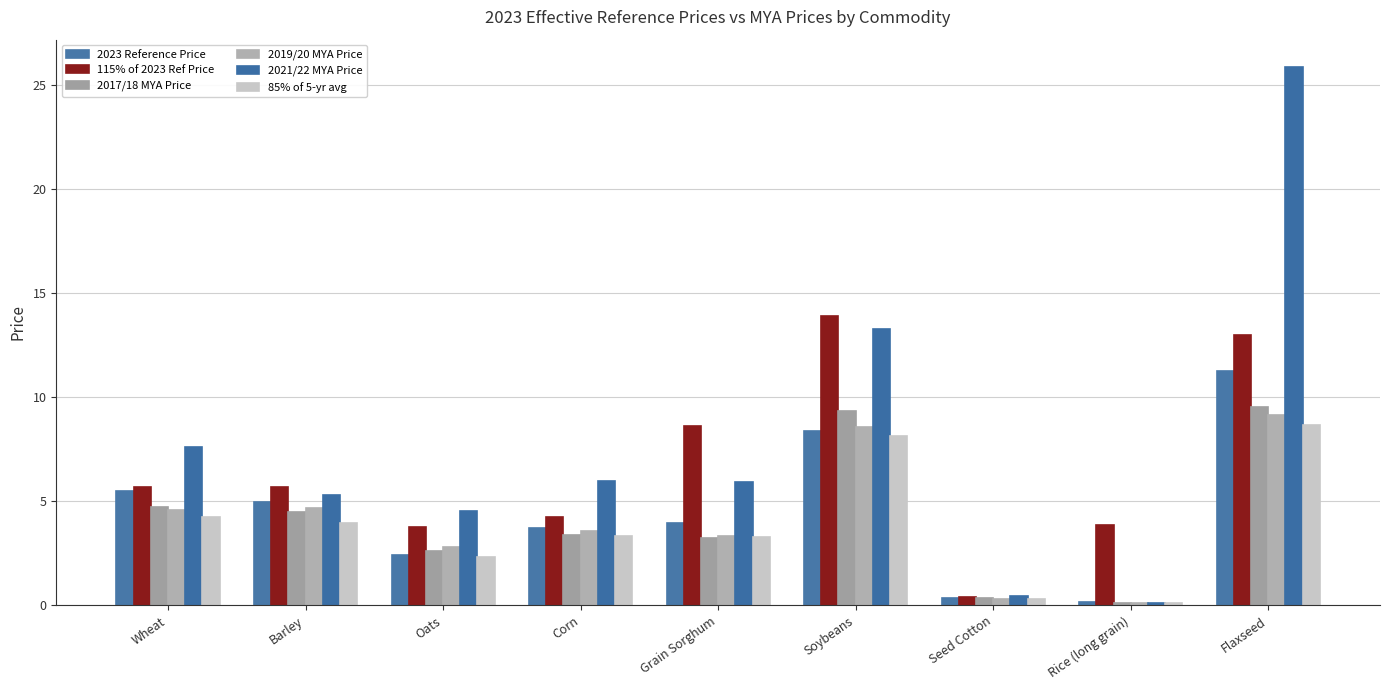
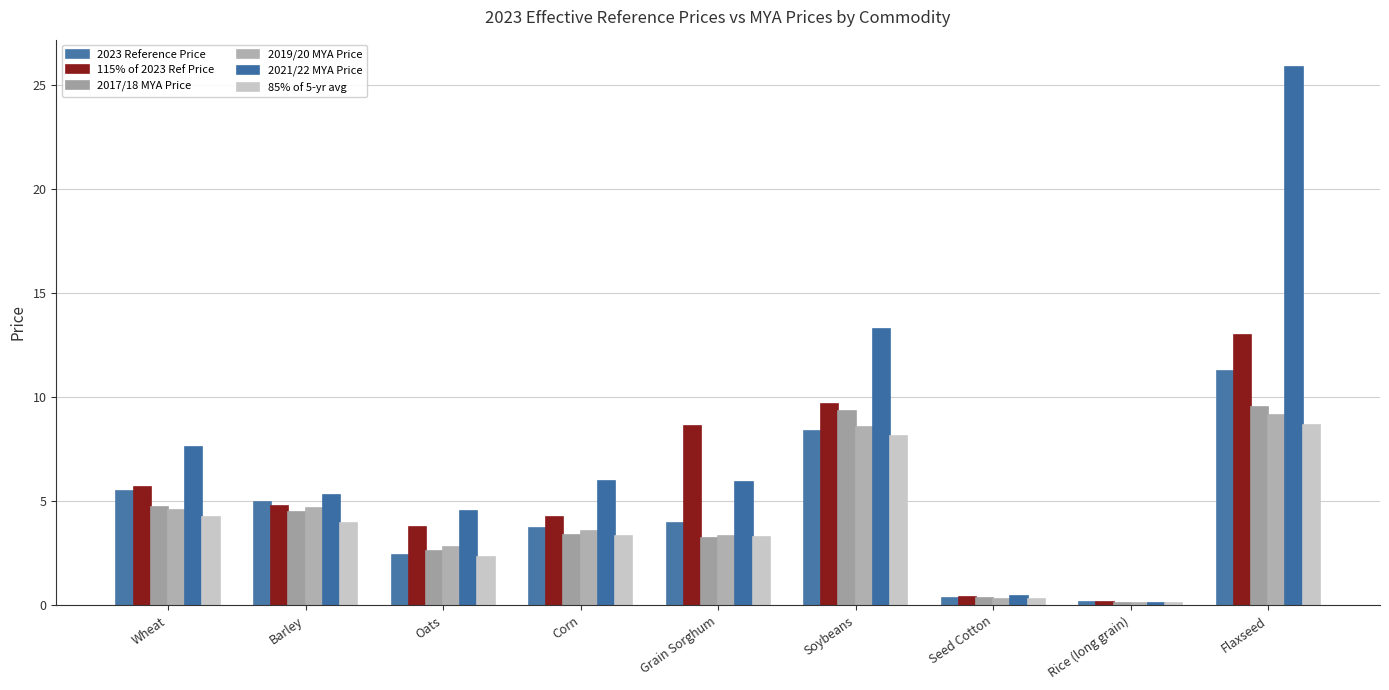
  {
    "115% of 2023 Ref Price": {
      "Wheat": 5.7,
-     "Barley": 5.7,
+     "Barley": 4.8,
      "Oats": 3.8,
      "Corn": 4.3,
      "Grain Sorghum": 8.6,
-     "Soybeans": 13.9,
+     "Soybeans": 9.7,
      "Seed Cotton": 0.4,
-     "Rice (long grain)": 3.9,
+     "Rice (long grain)": 0.2,
      "Flaxseed": 13.0
    }
  }
